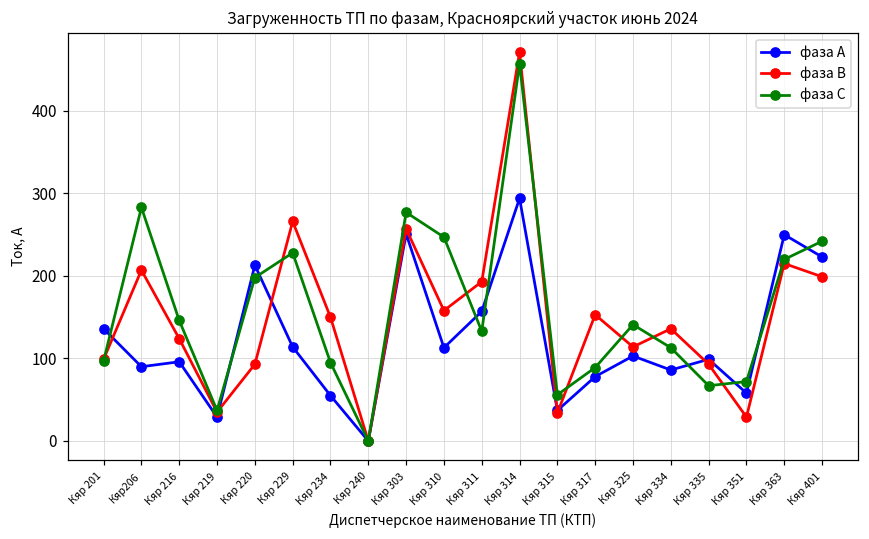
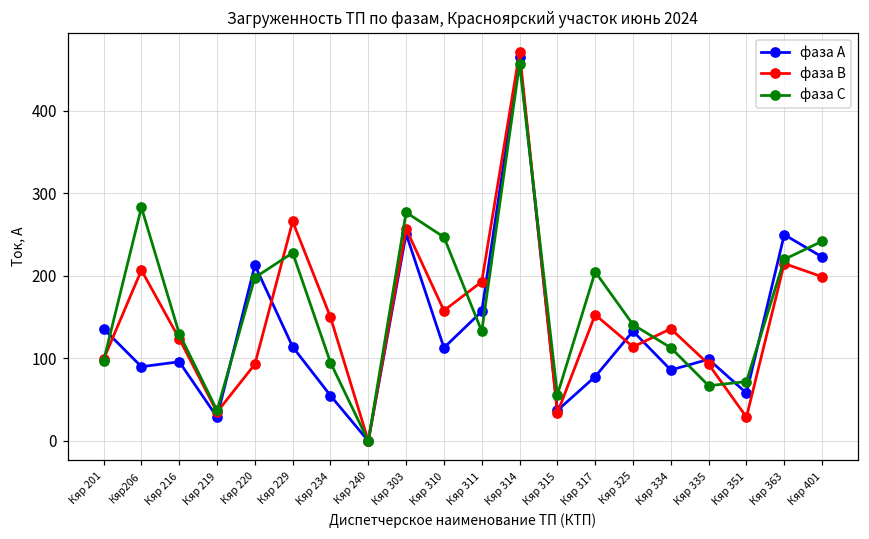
  {
    "фаза А": {
      "Кяр 201": 140,
      "Кяр206": 90,
      "Кяр 216": 100,
      "Кяр 219": 30,
      "Кяр 220": 210,
      "Кяр 229": 110,
      "Кяр 234": 60,
      "Кяр 303": 250,
      "Кяр 310": 110,
      "Кяр 311": 160,
-     "Кяр 314": 290,
+     "Кяр 314": 470,
      "Кяр 317": 80,
-     "Кяр 325": 100,
+     "Кяр 325": 130,
      "Кяр 334": 90,
      "Кяр 335": 100,
      "Кяр 351": 60,
      "Кяр 363": 250,
      "Кяр 401": 220
    },
    "фаза В": {
      "Кяр206": 210,
      "Кяр 216": 120,
      "Кяр 220": 90,
      "Кяр 229": 270,
      "Кяр 234": 150,
      "Кяр 303": 260,
      "Кяр 310": 160,
      "Кяр 311": 190,
      "Кяр 314": 470,
      "Кяр 317": 150,
      "Кяр 325": 110,
      "Кяр 334": 140,
      "Кяр 335": 90,
      "Кяр 351": 30,
      "Кяр 363": 220,
      "Кяр 401": 200
    },
    "фаза С": {
      "Кяр206": 280,
-     "Кяр 216": 150,
+     "Кяр 216": 130,
      "Кяр 220": 200,
      "Кяр 229": 230,
      "Кяр 234": 100,
      "Кяр 303": 280,
      "Кяр 310": 250,
      "Кяр 311": 130,
      "Кяр 314": 460,
      "Кяр 315": 60,
-     "Кяр 317": 90,
+     "Кяр 317": 210,
      "Кяр 325": 140,
      "Кяр 334": 110,
      "Кяр 335": 70,
      "Кяр 351": 70,
      "Кяр 363": 220,
      "Кяр 401": 240
    }
  }
